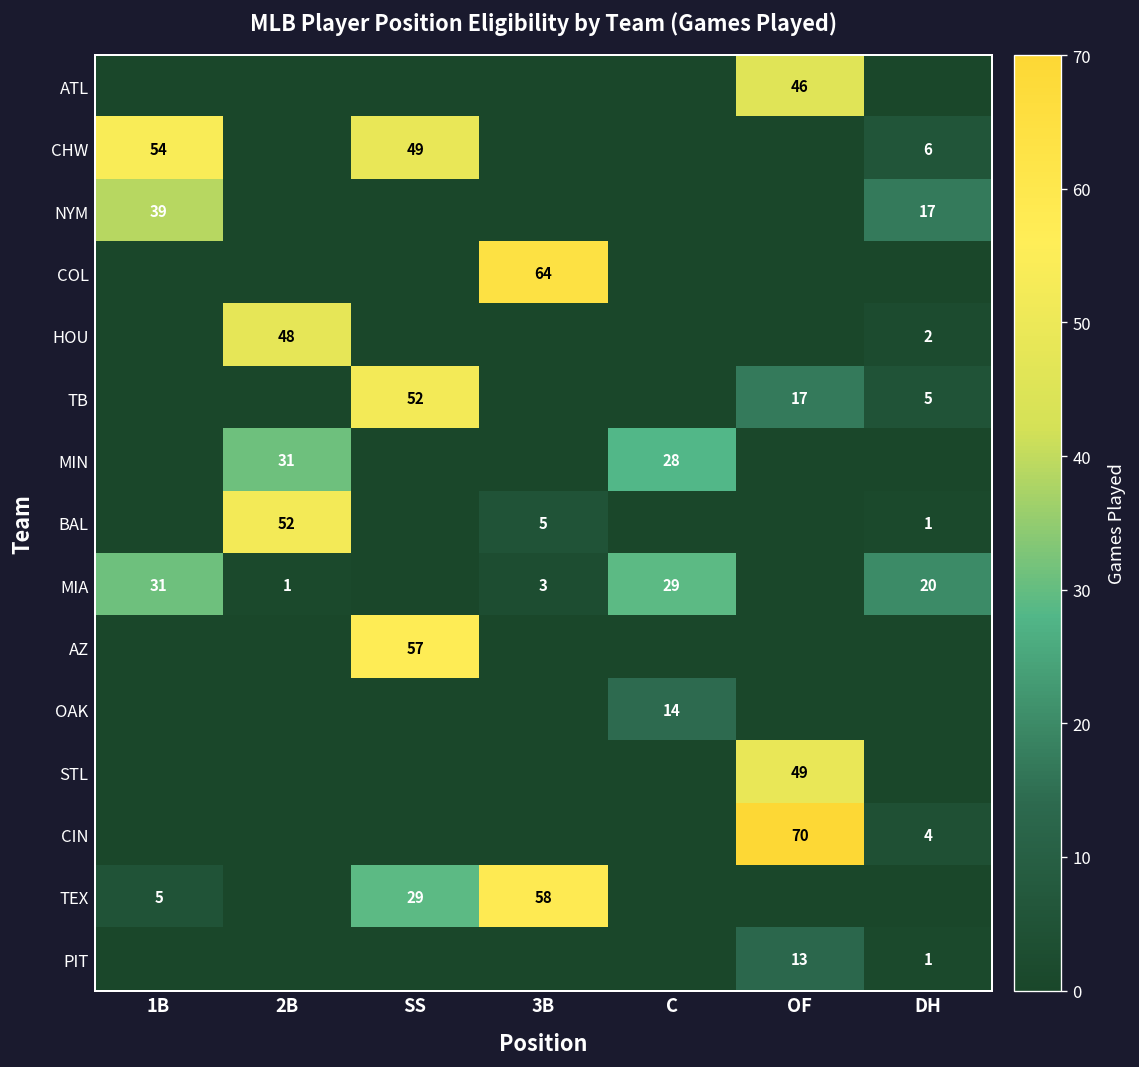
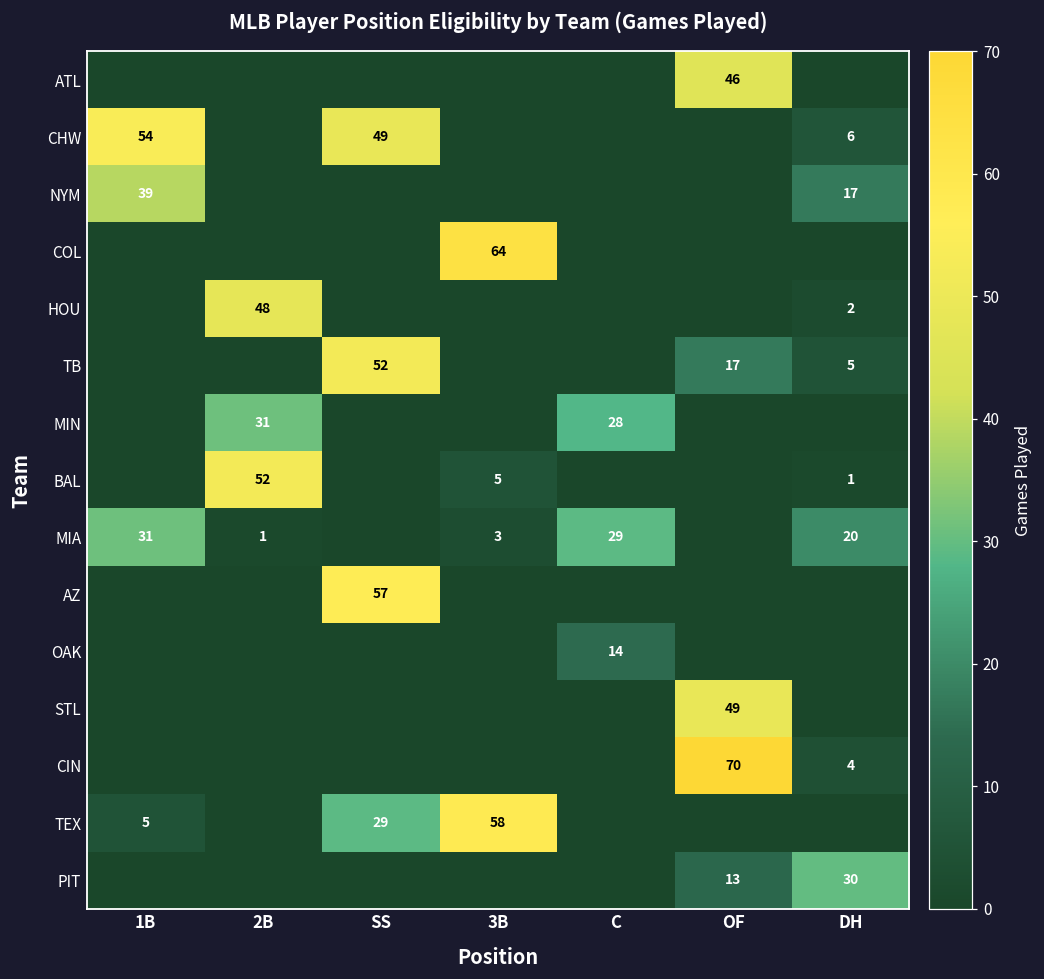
  {
    "ATL": {
      "OF": 46
    },
    "CHW": {
      "1B": 54,
      "SS": 49,
      "DH": 6
    },
    "NYM": {
      "1B": 39,
      "DH": 17
    },
    "COL": {
      "3B": 64
    },
    "HOU": {
      "2B": 48,
      "DH": 2
    },
    "TB": {
      "SS": 52,
      "OF": 17,
      "DH": 5
    },
    "MIN": {
      "2B": 31,
      "C": 28
    },
    "BAL": {
      "2B": 52,
      "3B": 5,
      "DH": 1
    },
    "MIA": {
      "1B": 31,
      "2B": 1,
      "3B": 3,
      "C": 29,
      "DH": 20
    },
    "AZ": {
      "SS": 57
    },
    "OAK": {
      "C": 14
    },
    "STL": {
      "OF": 49
    },
    "CIN": {
      "OF": 70,
      "DH": 4
    },
    "TEX": {
      "1B": 5,
      "SS": 29,
      "3B": 58
    },
    "PIT": {
      "OF": 13,
-     "DH": 1
+     "DH": 30
    }
  }
